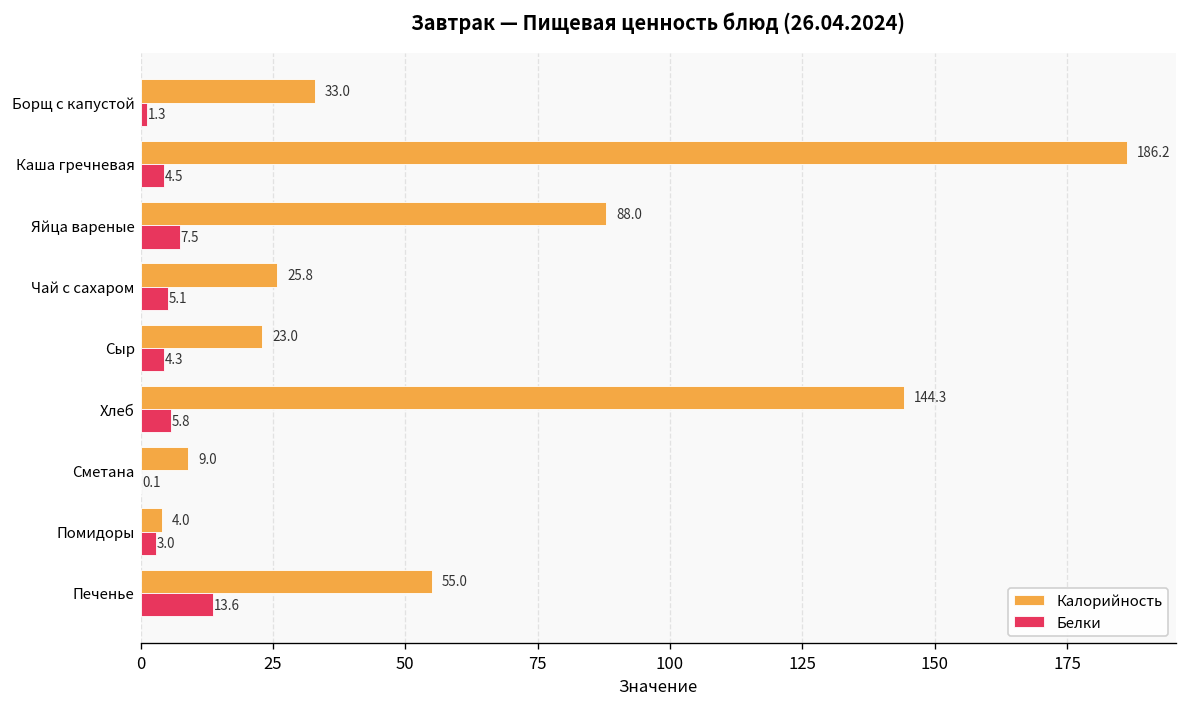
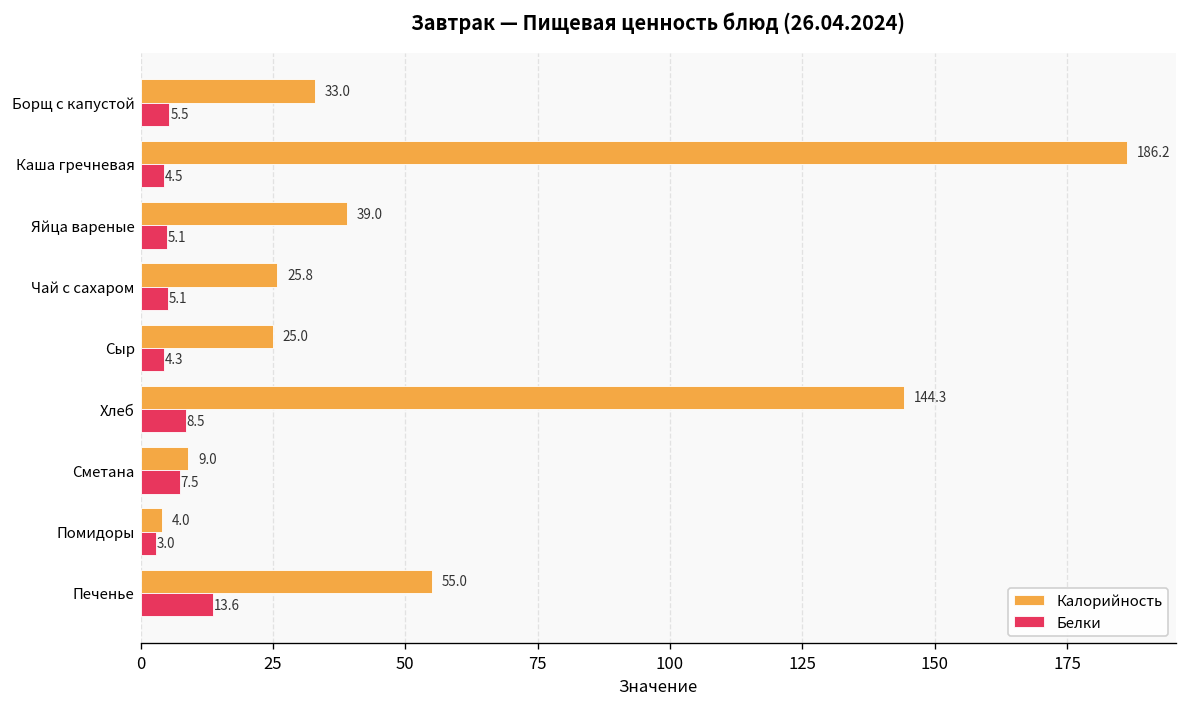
  {
    "Калорийность": {
      "Борщ с капустой": 33.0,
      "Каша гречневая": 186.2,
-     "Яйца вареные": 88.0,
+     "Яйца вареные": 39.0,
      "Чай с сахаром": 25.8,
-     "Сыр": 23.0,
+     "Сыр": 25.0,
      "Хлеб": 144.3,
      "Сметана": 9.0,
      "Помидоры": 4.0,
      "Печенье": 55.0
    },
    "Белки": {
-     "Борщ с капустой": 1.3,
+     "Борщ с капустой": 5.5,
      "Каша гречневая": 4.5,
-     "Яйца вареные": 7.5,
+     "Яйца вареные": 5.1,
      "Чай с сахаром": 5.1,
      "Сыр": 4.3,
-     "Хлеб": 5.8,
-     "Сметана": 0.1,
+     "Хлеб": 8.5,
+     "Сметана": 7.5,
      "Помидоры": 3.0,
      "Печенье": 13.6
    }
  }
